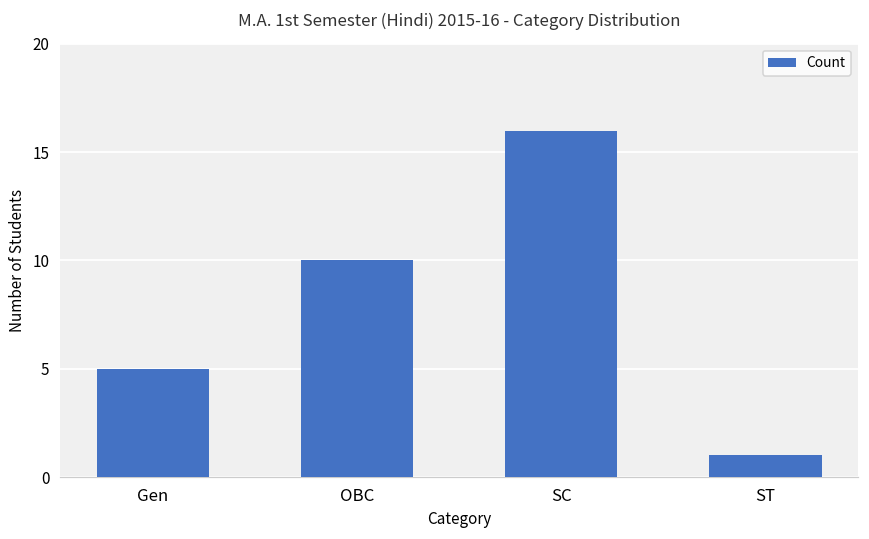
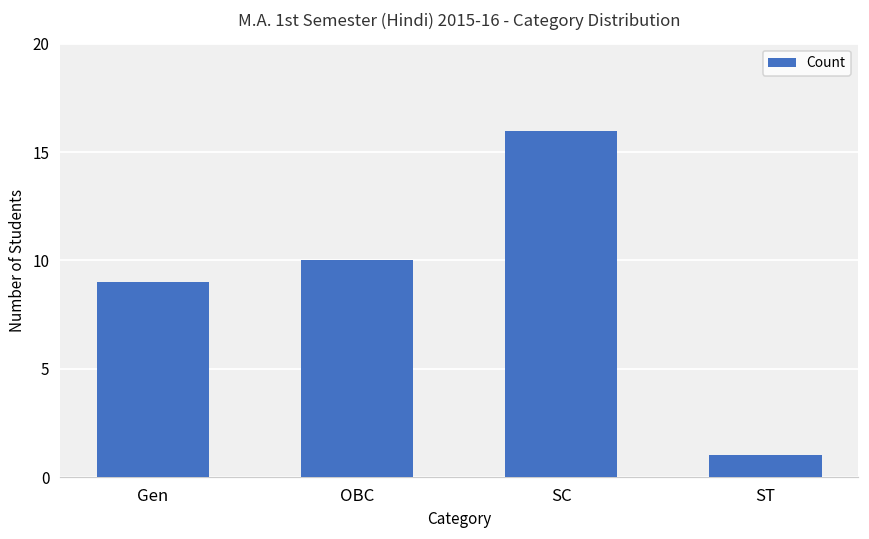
  {
-   "Gen": 5,
+   "Gen": 9,
    "OBC": 10,
    "SC": 16,
    "ST": 1
  }
